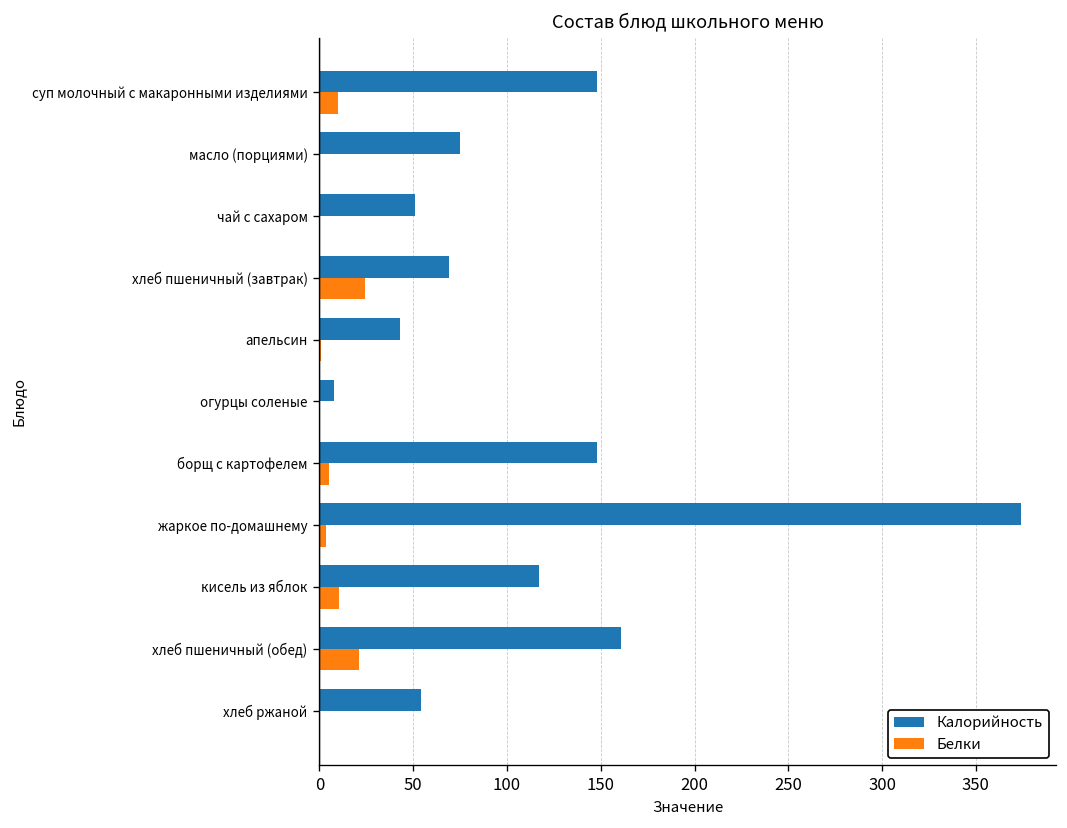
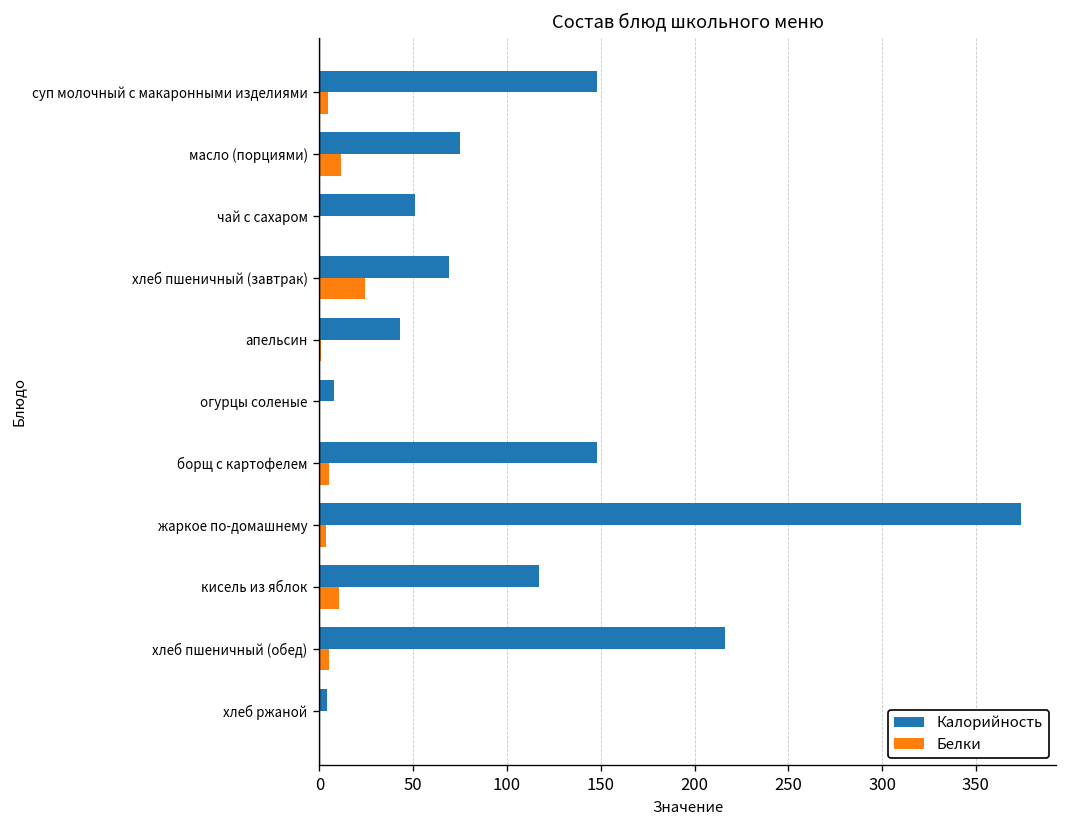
  {
    "Калорийность": {
      "суп молочный с макаронными изделиями": 148,
      "масло (порциями)": 75,
      "чай с сахаром": 51,
      "хлеб пшеничный (завтрак)": 69,
      "апельсин": 43,
      "огурцы соленые": 8,
      "борщ с картофелем": 148,
      "жаркое по-домашнему": 374,
      "кисель из яблок": 117,
-     "хлеб пшеничный (обед)": 161,
-     "хлеб ржаной": 54
+     "хлеб пшеничный (обед)": 216,
+     "хлеб ржаной": 4
    },
    "Белки": {
-     "суп молочный с макаронными изделиями": 10,
-     "масло (порциями)": 0,
+     "суп молочный с макаронными изделиями": 4,
+     "масло (порциями)": 11,
      "хлеб пшеничный (завтрак)": 24,
      "борщ с картофелем": 5,
      "жаркое по-домашнему": 4,
      "кисель из яблок": 10,
-     "хлеб пшеничный (обед)": 21
+     "хлеб пшеничный (обед)": 5
    }
  }
